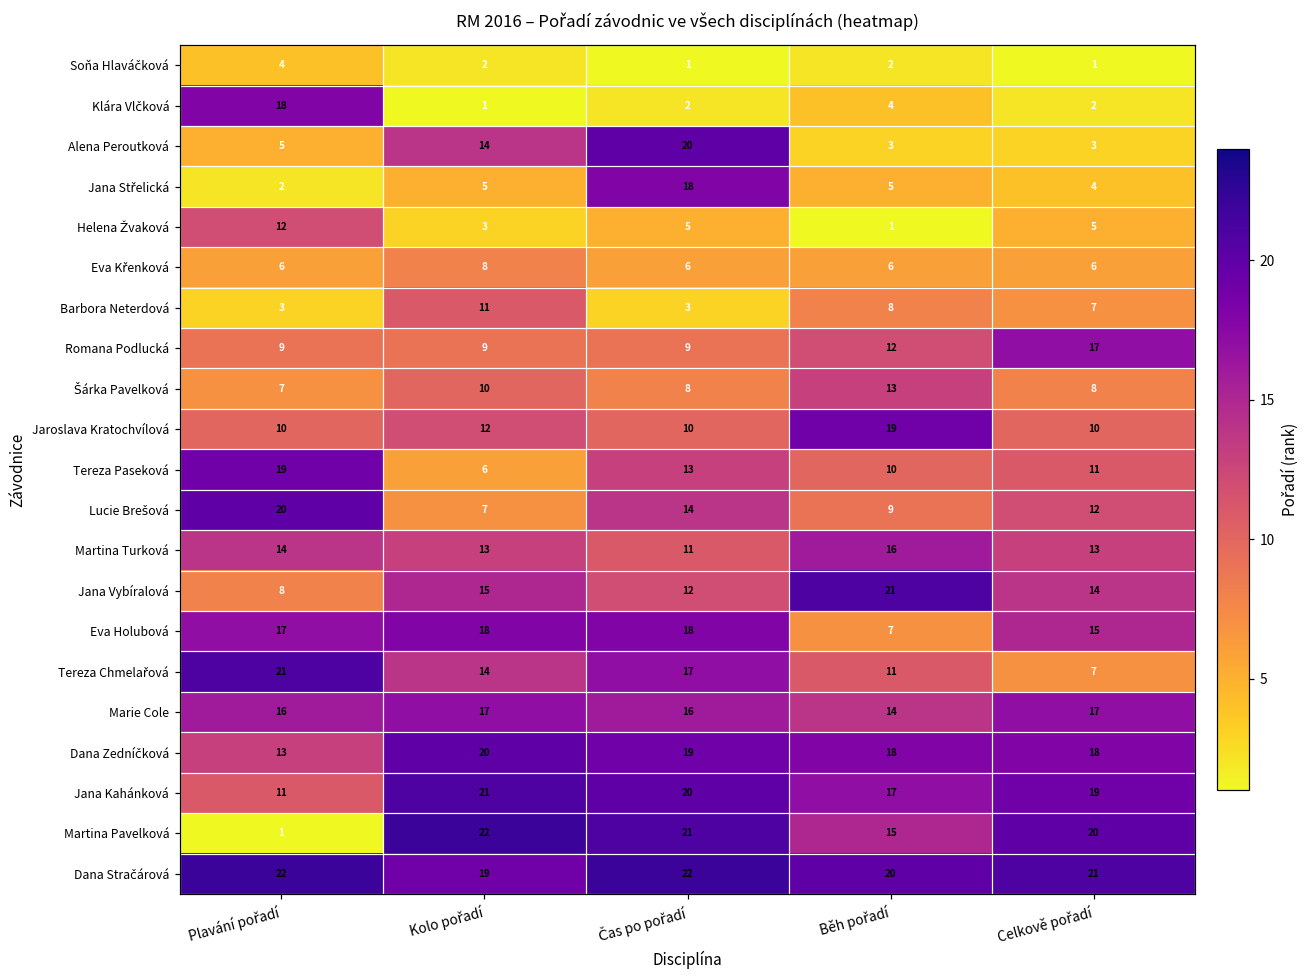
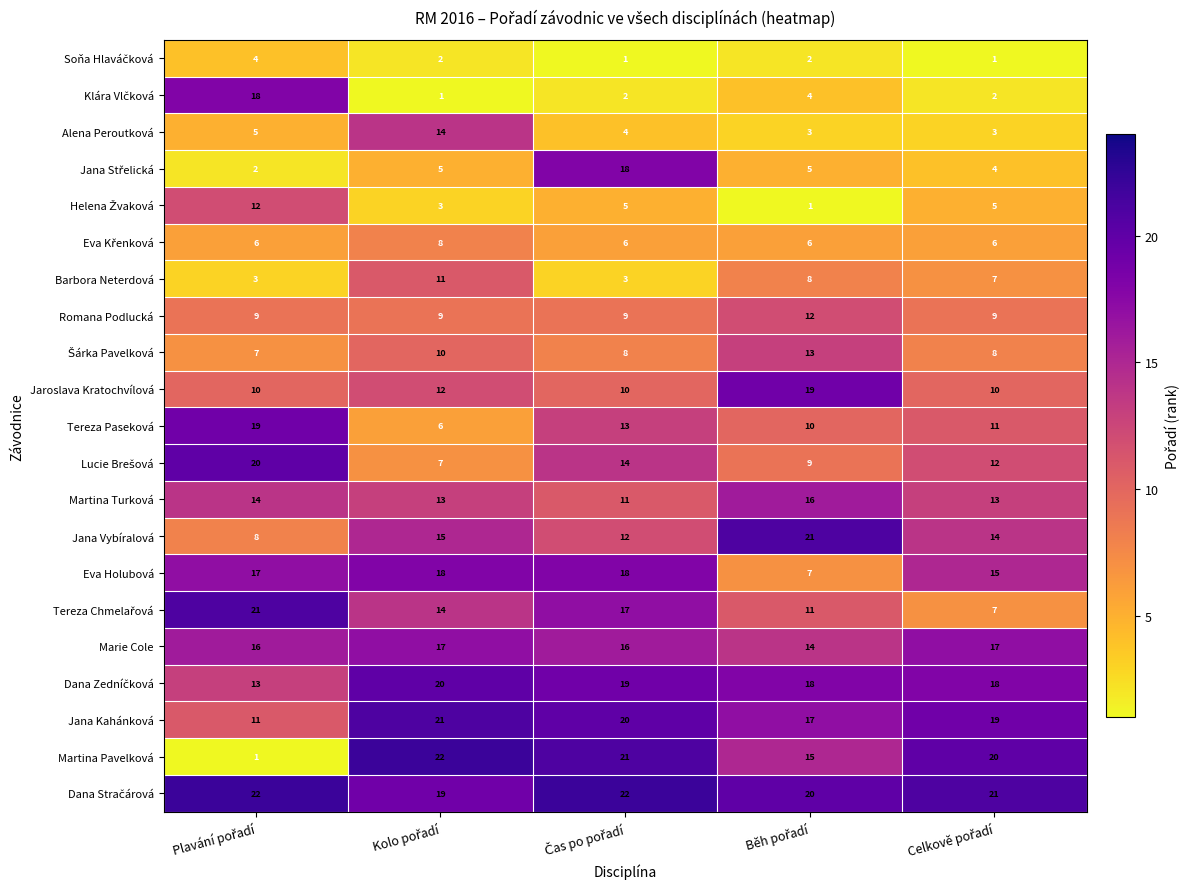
  {
    "Soňa Hlaváčková": {
      "Plavání pořadí": 4,
      "Kolo pořadí": 2,
      "Čas po pořadí": 1,
      "Běh pořadí": 2,
      "Celkově pořadí": 1
    },
    "Klára Vlčková": {
      "Plavání pořadí": 18,
      "Kolo pořadí": 1,
      "Čas po pořadí": 2,
      "Běh pořadí": 4,
      "Celkově pořadí": 2
    },
    "Alena Peroutková": {
      "Plavání pořadí": 5,
      "Kolo pořadí": 14,
-     "Čas po pořadí": 20,
+     "Čas po pořadí": 4,
      "Běh pořadí": 3,
      "Celkově pořadí": 3
    },
    "Jana Střelická": {
      "Plavání pořadí": 2,
      "Kolo pořadí": 5,
      "Čas po pořadí": 18,
      "Běh pořadí": 5,
      "Celkově pořadí": 4
    },
    "Helena Žvaková": {
      "Plavání pořadí": 12,
      "Kolo pořadí": 3,
      "Čas po pořadí": 5,
      "Běh pořadí": 1,
      "Celkově pořadí": 5
    },
    "Eva Křenková": {
      "Plavání pořadí": 6,
      "Kolo pořadí": 8,
      "Čas po pořadí": 6,
      "Běh pořadí": 6,
      "Celkově pořadí": 6
    },
    "Barbora Neterdová": {
      "Plavání pořadí": 3,
      "Kolo pořadí": 11,
      "Čas po pořadí": 3,
      "Běh pořadí": 8,
      "Celkově pořadí": 7
    },
    "Romana Podlucká": {
      "Plavání pořadí": 9,
      "Kolo pořadí": 9,
      "Čas po pořadí": 9,
      "Běh pořadí": 12,
-     "Celkově pořadí": 17
+     "Celkově pořadí": 9
    },
    "Šárka Pavelková": {
      "Plavání pořadí": 7,
      "Kolo pořadí": 10,
      "Čas po pořadí": 8,
      "Běh pořadí": 13,
      "Celkově pořadí": 8
    },
    "Jaroslava Kratochvílová": {
      "Plavání pořadí": 10,
      "Kolo pořadí": 12,
      "Čas po pořadí": 10,
      "Běh pořadí": 19,
      "Celkově pořadí": 10
    },
    "Tereza Paseková": {
      "Plavání pořadí": 19,
      "Kolo pořadí": 6,
      "Čas po pořadí": 13,
      "Běh pořadí": 10,
      "Celkově pořadí": 11
    },
    "Lucie Brešová": {
      "Plavání pořadí": 20,
      "Kolo pořadí": 7,
      "Čas po pořadí": 14,
      "Běh pořadí": 9,
      "Celkově pořadí": 12
    },
    "Martina Turková": {
      "Plavání pořadí": 14,
      "Kolo pořadí": 13,
      "Čas po pořadí": 11,
      "Běh pořadí": 16,
      "Celkově pořadí": 13
    },
    "Jana Vybíralová": {
      "Plavání pořadí": 8,
      "Kolo pořadí": 15,
      "Čas po pořadí": 12,
      "Běh pořadí": 21,
      "Celkově pořadí": 14
    },
    "Eva Holubová": {
      "Plavání pořadí": 17,
      "Kolo pořadí": 18,
      "Čas po pořadí": 18,
      "Běh pořadí": 7,
      "Celkově pořadí": 15
    },
    "Tereza Chmelařová": {
      "Plavání pořadí": 21,
      "Kolo pořadí": 14,
      "Čas po pořadí": 17,
      "Běh pořadí": 11,
      "Celkově pořadí": 7
    },
    "Marie Cole": {
      "Plavání pořadí": 16,
      "Kolo pořadí": 17,
      "Čas po pořadí": 16,
      "Běh pořadí": 14,
      "Celkově pořadí": 17
    },
    "Dana Zedníčková": {
      "Plavání pořadí": 13,
      "Kolo pořadí": 20,
      "Čas po pořadí": 19,
      "Běh pořadí": 18,
      "Celkově pořadí": 18
    },
    "Jana Kahánková": {
      "Plavání pořadí": 11,
      "Kolo pořadí": 21,
      "Čas po pořadí": 20,
      "Běh pořadí": 17,
      "Celkově pořadí": 19
    },
    "Martina Pavelková": {
      "Plavání pořadí": 1,
      "Kolo pořadí": 22,
      "Čas po pořadí": 21,
      "Běh pořadí": 15,
      "Celkově pořadí": 20
    },
    "Dana Stračárová": {
      "Plavání pořadí": 22,
      "Kolo pořadí": 19,
      "Čas po pořadí": 22,
      "Běh pořadí": 20,
      "Celkově pořadí": 21
    }
  }
